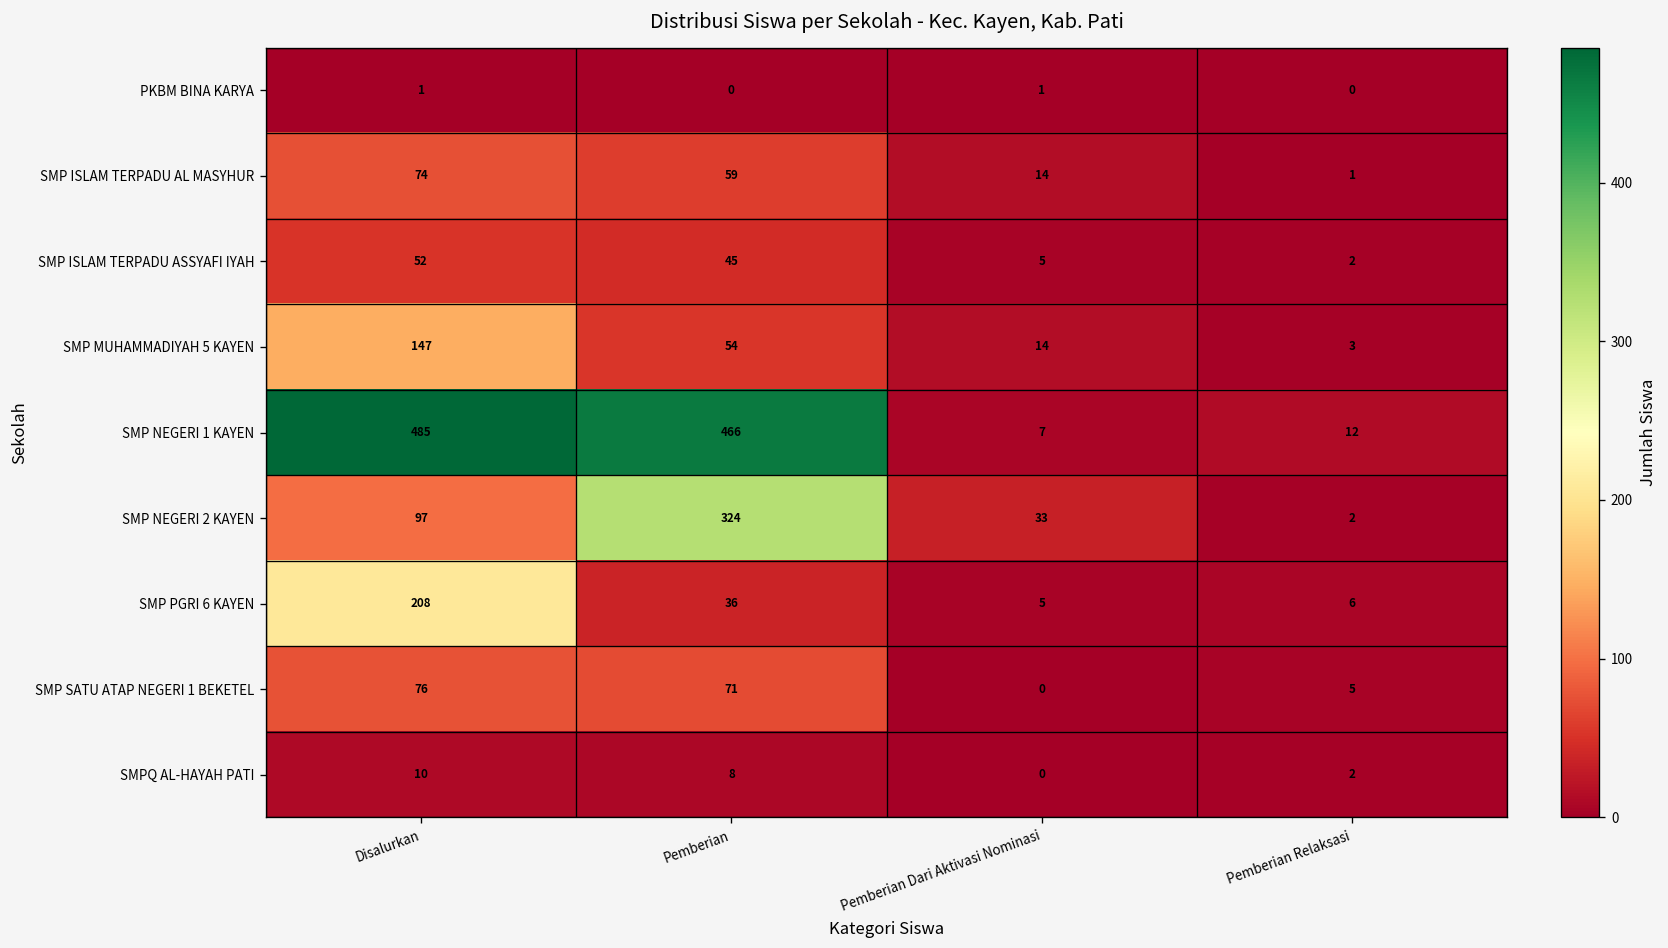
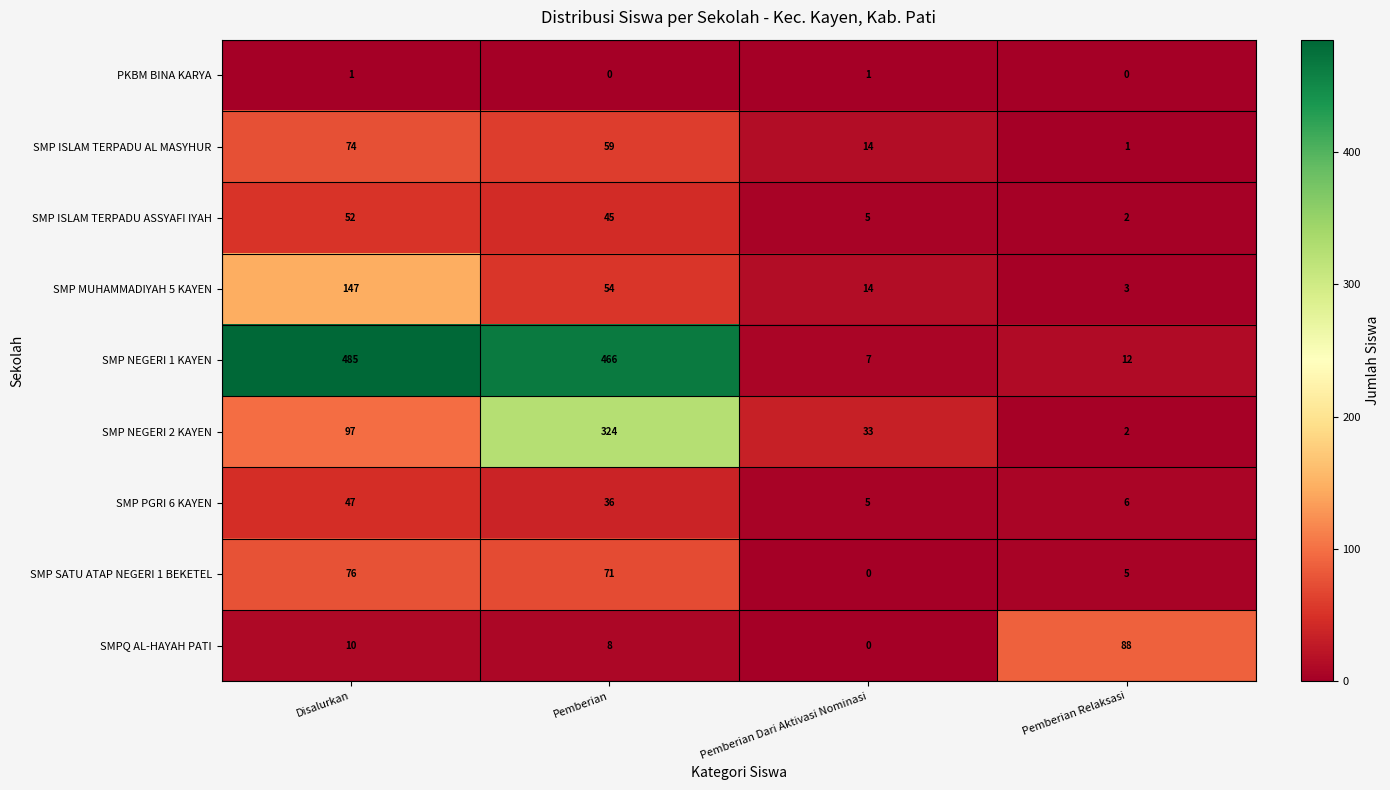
  {
    "PKBM BINA KARYA": {
      "Disalurkan": 1,
      "Pemberian": 0,
      "Pemberian Dari Aktivasi Nominasi": 1,
      "Pemberian Relaksasi": 0
    },
    "SMP ISLAM TERPADU AL MASYHUR": {
      "Disalurkan": 74,
      "Pemberian": 59,
      "Pemberian Dari Aktivasi Nominasi": 14,
      "Pemberian Relaksasi": 1
    },
    "SMP ISLAM TERPADU ASSYAFI IYAH": {
      "Disalurkan": 52,
      "Pemberian": 45,
      "Pemberian Dari Aktivasi Nominasi": 5,
      "Pemberian Relaksasi": 2
    },
    "SMP MUHAMMADIYAH 5 KAYEN": {
      "Disalurkan": 147,
      "Pemberian": 54,
      "Pemberian Dari Aktivasi Nominasi": 14,
      "Pemberian Relaksasi": 3
    },
    "SMP NEGERI 1 KAYEN": {
      "Disalurkan": 485,
      "Pemberian": 466,
      "Pemberian Dari Aktivasi Nominasi": 7,
      "Pemberian Relaksasi": 12
    },
    "SMP NEGERI 2 KAYEN": {
      "Disalurkan": 97,
      "Pemberian": 324,
      "Pemberian Dari Aktivasi Nominasi": 33,
      "Pemberian Relaksasi": 2
    },
    "SMP PGRI 6 KAYEN": {
-     "Disalurkan": 208,
+     "Disalurkan": 47,
      "Pemberian": 36,
      "Pemberian Dari Aktivasi Nominasi": 5,
      "Pemberian Relaksasi": 6
    },
    "SMP SATU ATAP NEGERI 1 BEKETEL": {
      "Disalurkan": 76,
      "Pemberian": 71,
      "Pemberian Dari Aktivasi Nominasi": 0,
      "Pemberian Relaksasi": 5
    },
    "SMPQ AL-HAYAH PATI": {
      "Disalurkan": 10,
      "Pemberian": 8,
      "Pemberian Dari Aktivasi Nominasi": 0,
-     "Pemberian Relaksasi": 2
+     "Pemberian Relaksasi": 88
    }
  }
